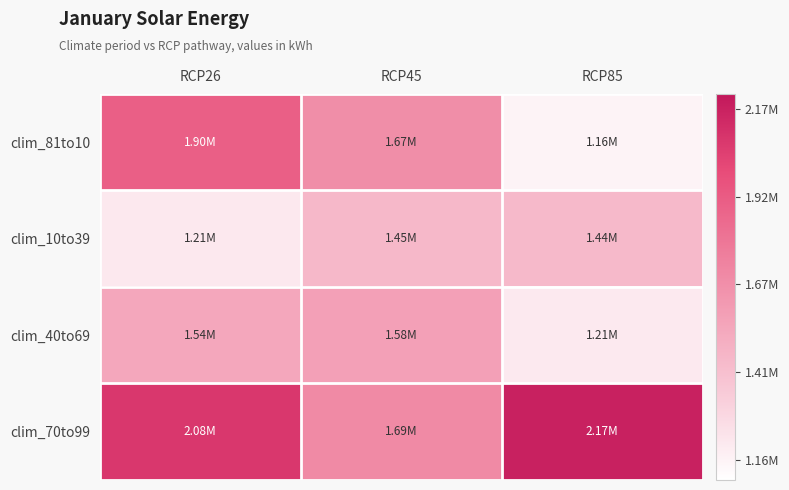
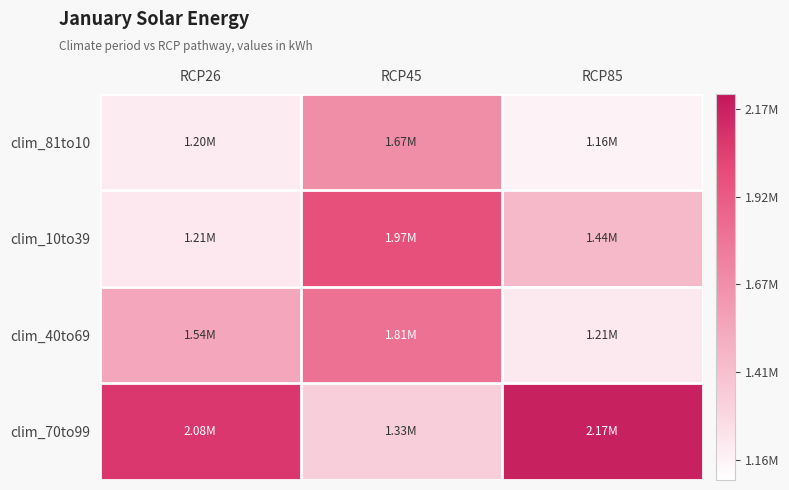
  {
    "clim_81to10": {
-     "RCP26": "1.90M",
+     "RCP26": "1.20M",
      "RCP45": "1.67M",
      "RCP85": "1.16M"
    },
    "clim_10to39": {
      "RCP26": "1.21M",
-     "RCP45": "1.45M",
+     "RCP45": "1.97M",
      "RCP85": "1.44M"
    },
    "clim_40to69": {
      "RCP26": "1.54M",
-     "RCP45": "1.58M",
+     "RCP45": "1.81M",
      "RCP85": "1.21M"
    },
    "clim_70to99": {
      "RCP26": "2.08M",
-     "RCP45": "1.69M",
+     "RCP45": "1.33M",
      "RCP85": "2.17M"
    }
  }
